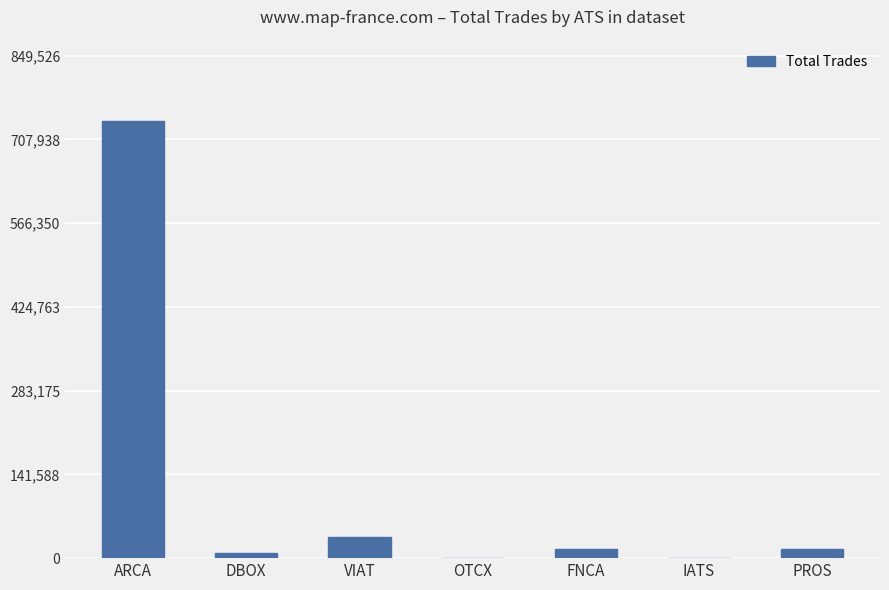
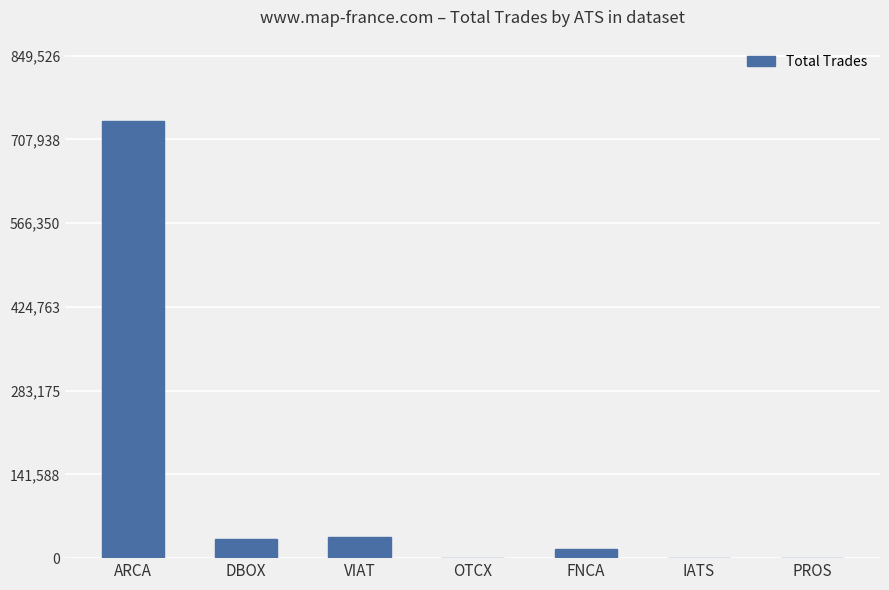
  {
    "ARCA": "740,000",
-   "DBOX": "10,000",
+   "DBOX": "30,000",
    "VIAT": "40,000",
    "FNCA": "20,000",
-   "PROS": "20,000"
+   "PROS": "0"
  }
